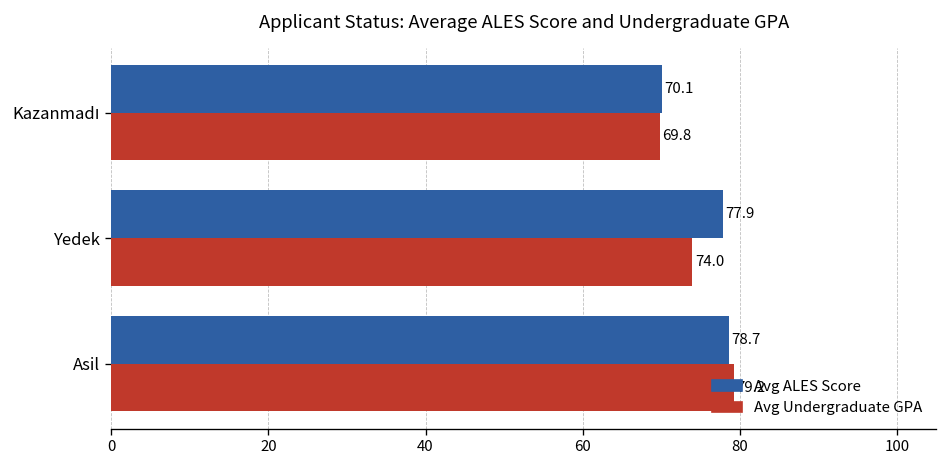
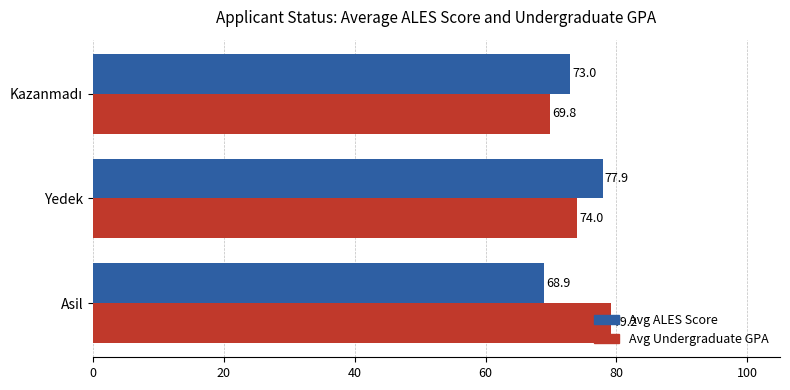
  {
    "Avg ALES Score": {
-     "Kazanmadı": 70.1,
+     "Kazanmadı": 73.0,
      "Yedek": 77.9,
-     "Asil": 78.7
+     "Asil": 68.9
    },
    "Avg Undergraduate GPA": {
      "Kazanmadı": 69.8,
      "Yedek": 74.0,
      "Asil": 79.2
    }
  }
